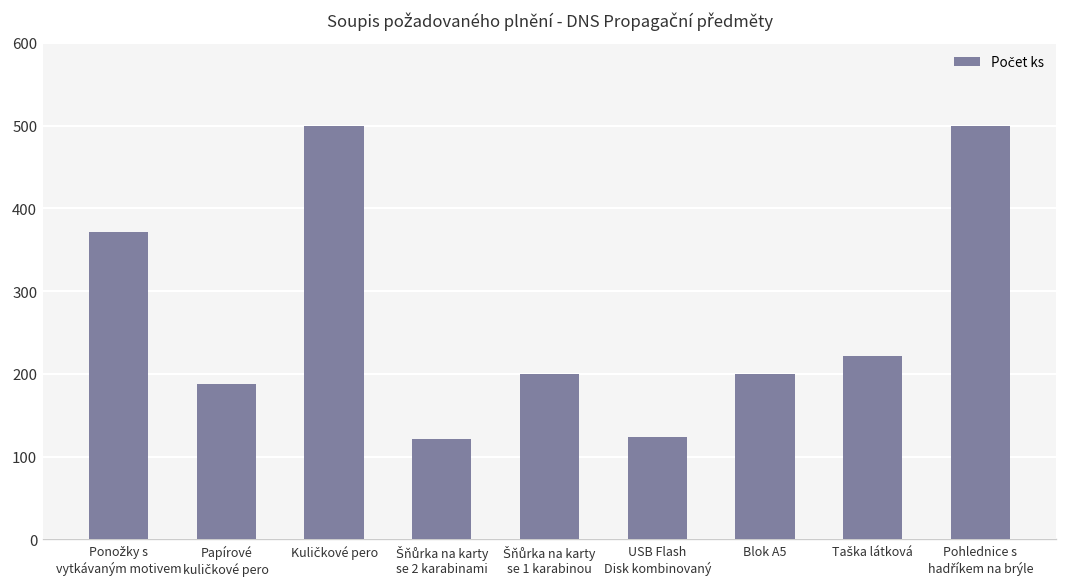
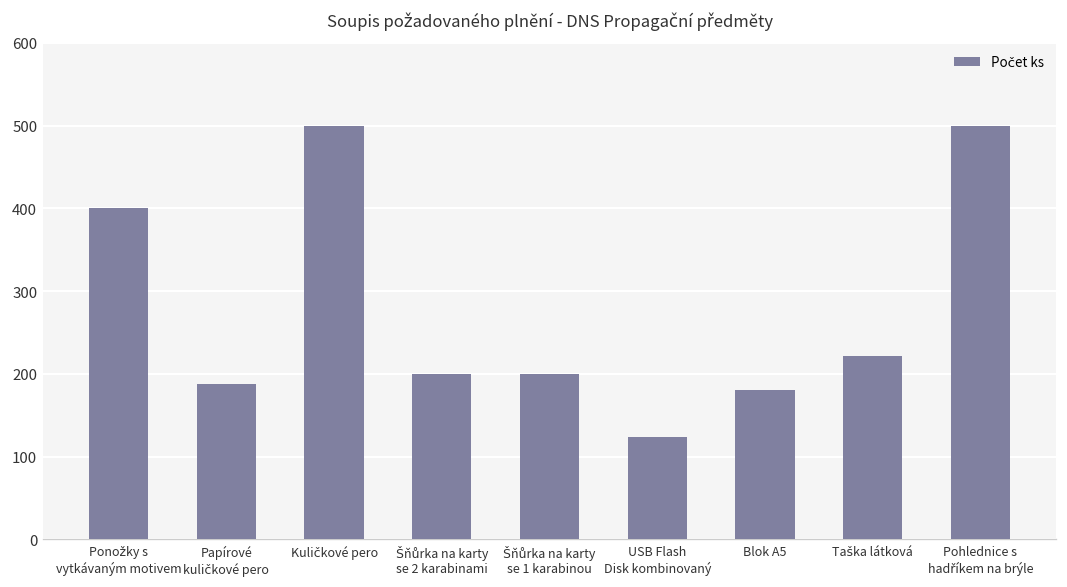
  {
-   "Ponožky s vytkávaným motivem": 370,
+   "Ponožky s vytkávaným motivem": 400,
    "Papírové kuličkové pero": 190,
    "Kuličkové pero": 500,
-   "Šňůrka na karty se 2 karabinami": 120,
+   "Šňůrka na karty se 2 karabinami": 200,
    "Šňůrka na karty se 1 karabinou": 200,
    "USB Flash Disk kombinovaný": 120,
-   "Blok A5": 200,
+   "Blok A5": 180,
    "Taška látková": 220,
    "Pohlednice s hadříkem na brýle": 500
  }
